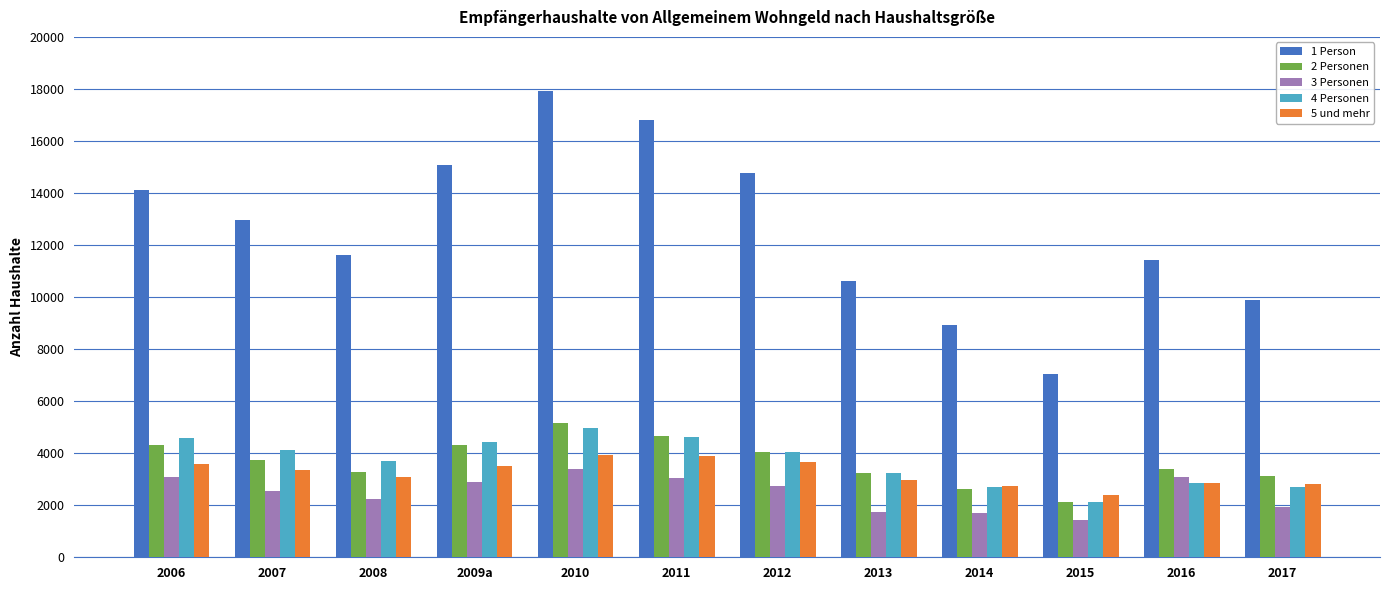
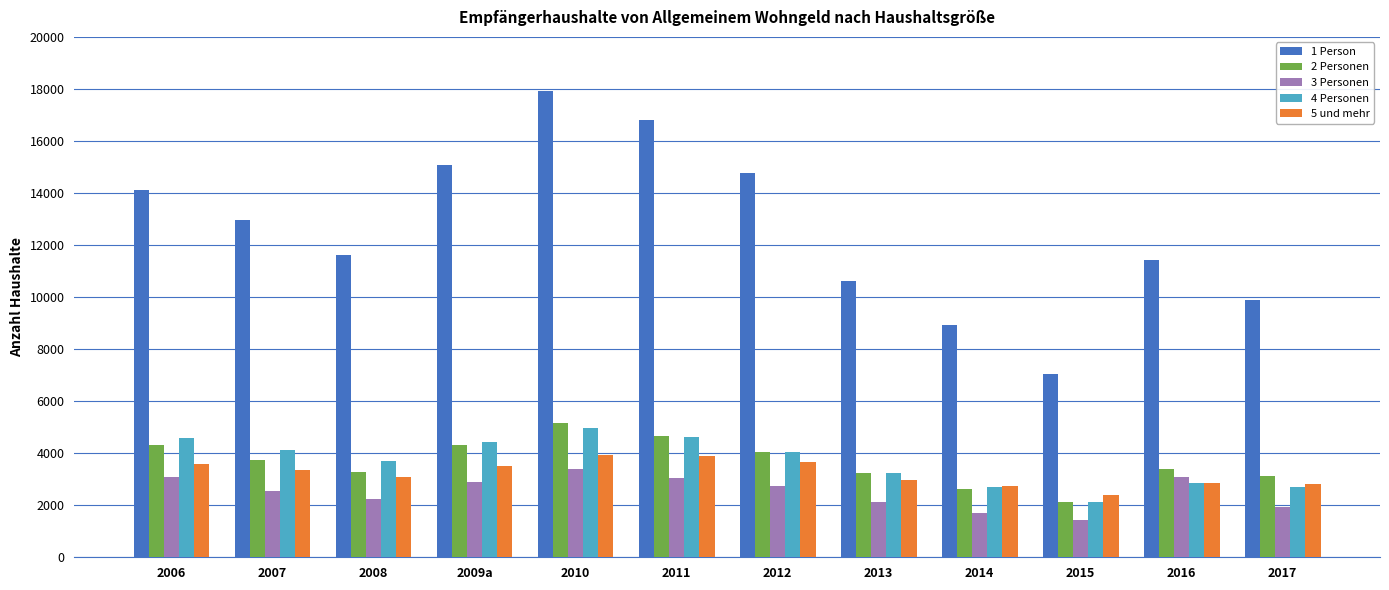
  {
    "2 Personen": {
      "2006": 4300,
      "2007": 3700,
      "2008": 3300,
      "2009a": 4300,
      "2010": 5200,
      "2011": 4700,
      "2012": 4100,
      "2013": 3300,
      "2014": 2600,
      "2015": 2100,
      "2016": 3400,
      "2017": 3100
    },
    "3 Personen": {
      "2006": 3100,
      "2007": 2600,
      "2008": 2200,
      "2009a": 2900,
      "2010": 3400,
      "2011": 3000,
      "2012": 2800,
-     "2013": 1700,
+     "2013": 2100,
      "2014": 1700,
      "2015": 1400,
      "2016": 3100,
      "2017": 1900
    },
    "5 und mehr": {
      "2006": 3600,
      "2007": 3300,
      "2008": 3100,
      "2009a": 3500,
      "2010": 3900,
      "2011": 3900,
      "2012": 3700,
      "2013": 3000,
      "2014": 2700,
      "2015": 2400,
      "2016": 2800,
      "2017": 2800
    }
  }
